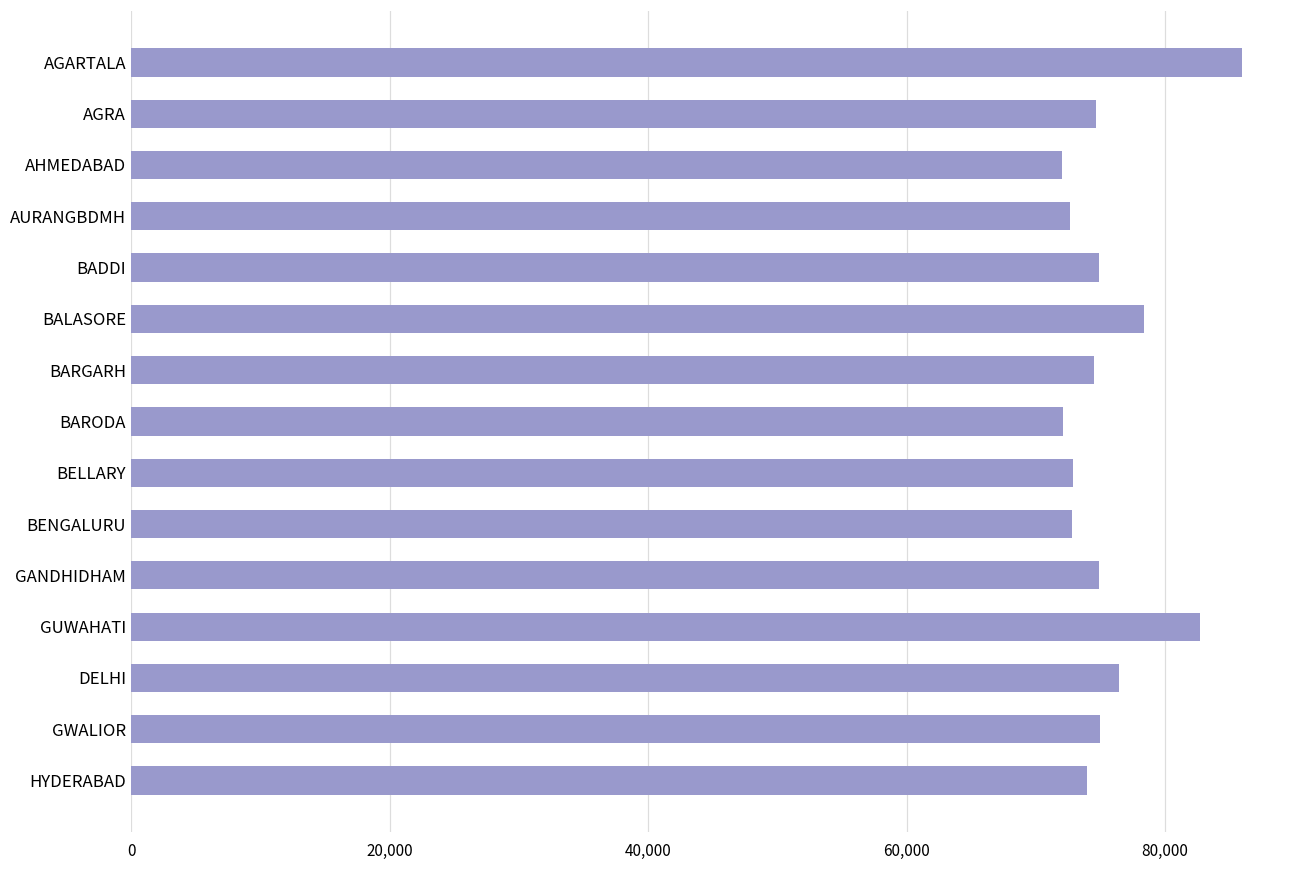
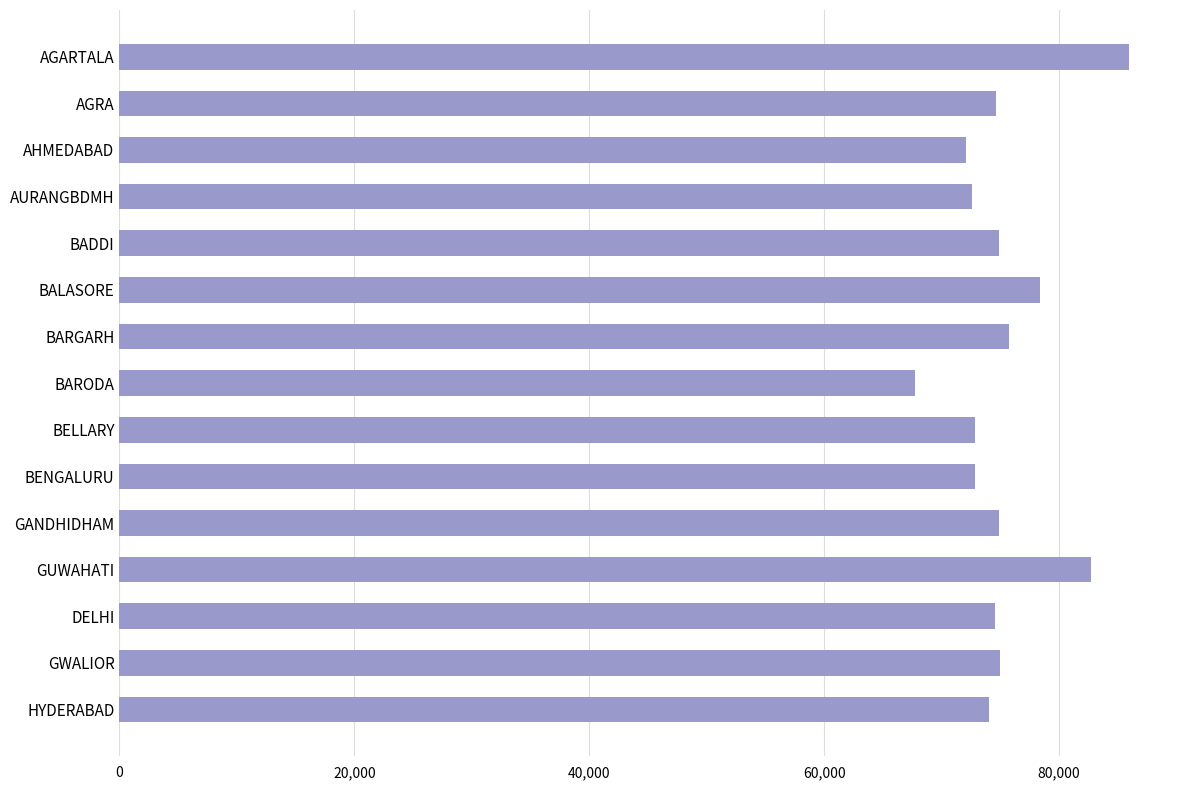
  {
    "AGARTALA": "86,000",
    "AGRA": "74,700",
    "AHMEDABAD": "72,100",
    "AURANGBDMH": "72,600",
    "BADDI": "74,900",
    "BALASORE": "78,400",
-   "BARGARH": "74,500",
-   "BARODA": "72,100",
+   "BARGARH": "75,700",
+   "BARODA": "67,700",
    "BELLARY": "72,800",
    "BENGALURU": "72,800",
    "GANDHIDHAM": "74,900",
    "GUWAHATI": "82,700",
-   "DELHI": "76,400",
+   "DELHI": "74,500",
    "GWALIOR": "75,000",
    "HYDERABAD": "74,000"
  }
